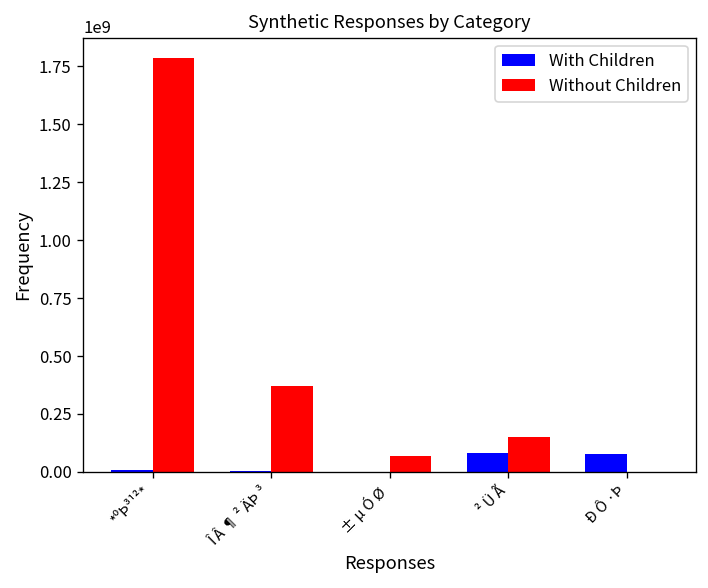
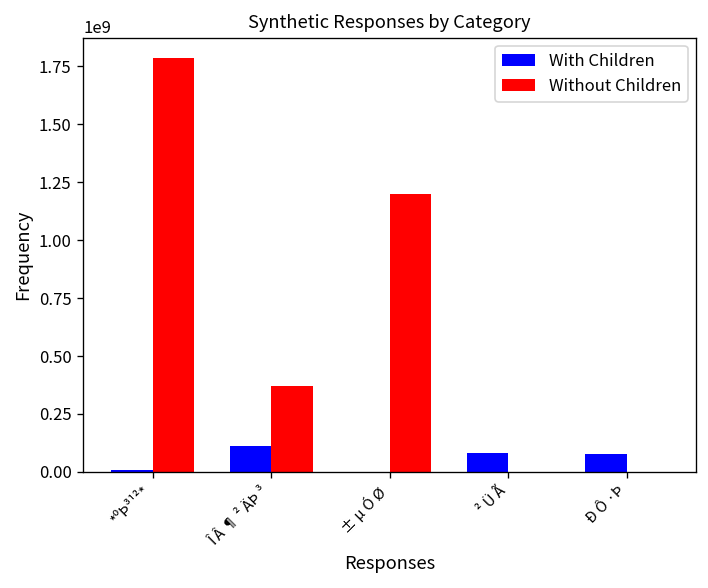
  {
    "With Children": {
-     "Î Â ¶ ² ÄÞ ³": 0,
+     "Î Â ¶ ² ÄÞ ³": 110000000,
      "² Ü Ã": 80000000,
      "Ð Ô ·Þ": 80000000
    },
    "Without Children": {
      "*ºÞ³¹²*": 1790000000,
      "Î Â ¶ ² ÄÞ ³": 370000000,
-     "± µ Ó Ø": 70000000,
-     "² Ü Ã": 150000000
+     "± µ Ó Ø": 1200000000,
+     "² Ü Ã": 0
    }
  }
